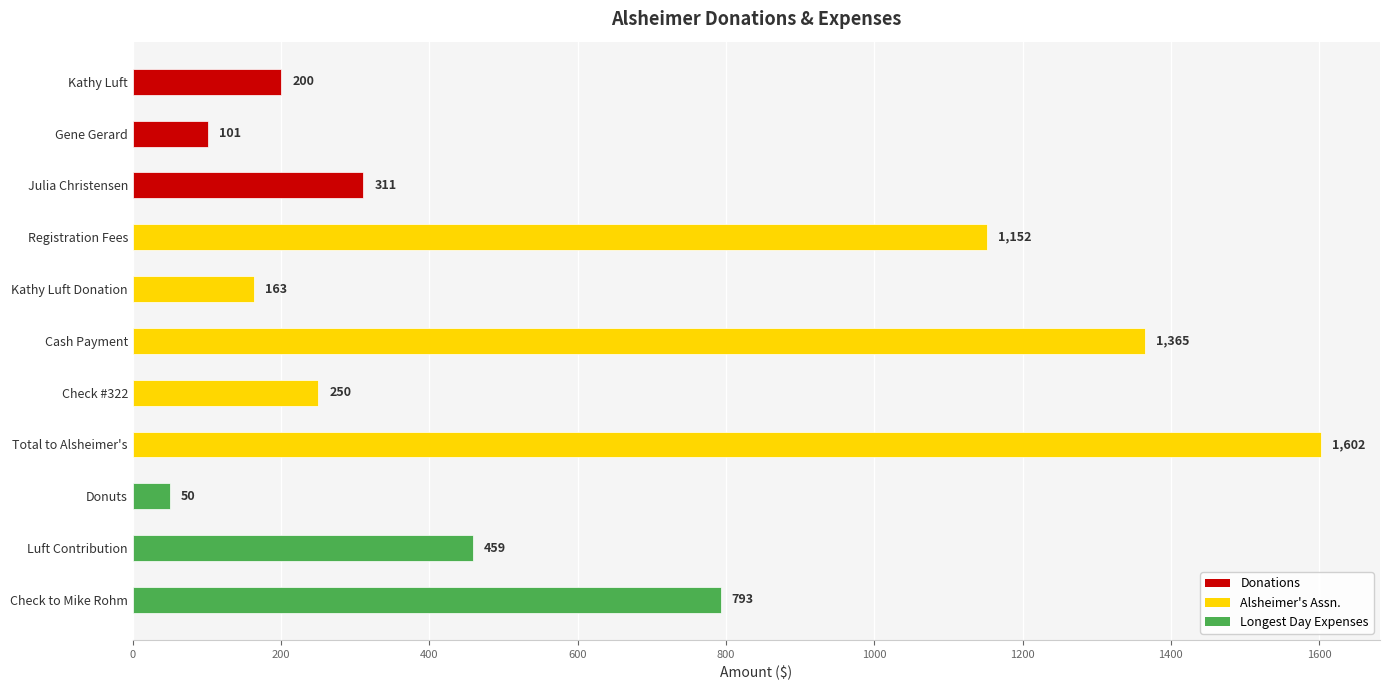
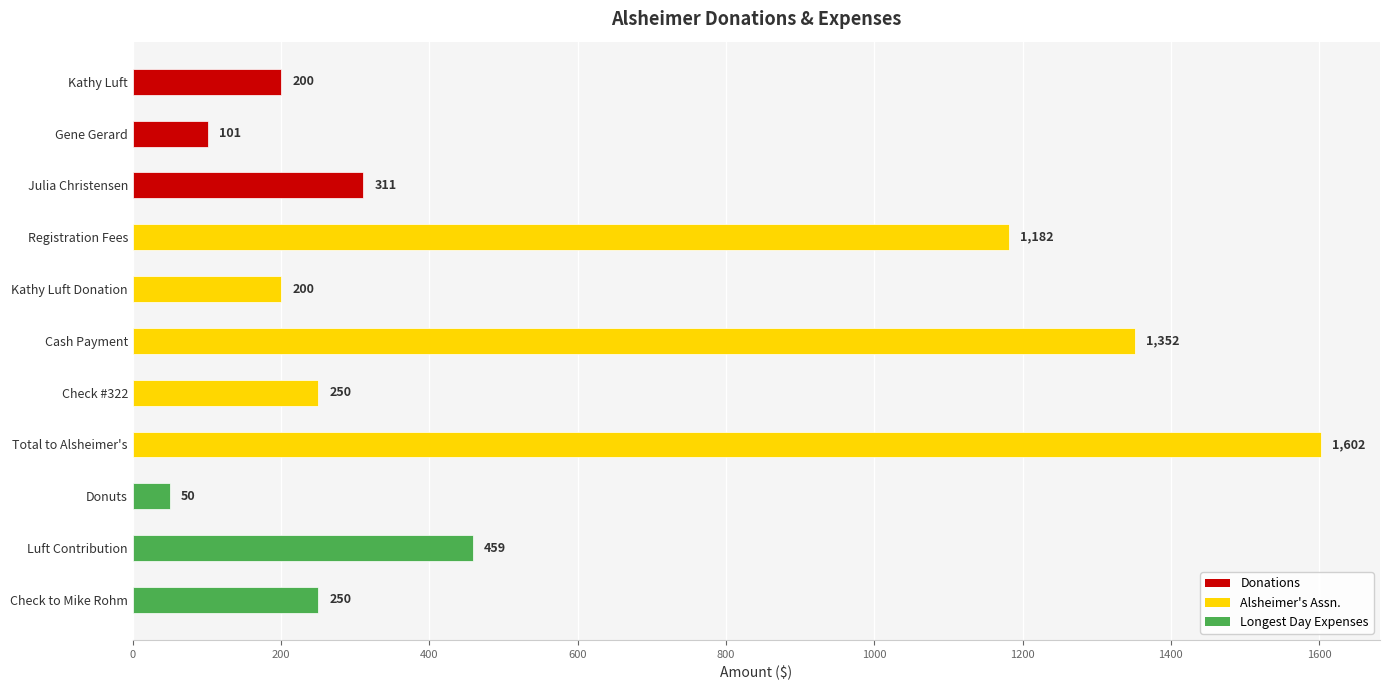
  {
    "Kathy Luft": "200",
    "Gene Gerard": "101",
    "Julia Christensen": "311",
-   "Registration Fees": "1,152",
-   "Kathy Luft Donation": "163",
-   "Cash Payment": "1,365",
+   "Registration Fees": "1,182",
+   "Kathy Luft Donation": "200",
+   "Cash Payment": "1,352",
    "Check #322": "250",
    "Total to Alsheimer's": "1,602",
    "Donuts": "50",
    "Luft Contribution": "459",
-   "Check to Mike Rohm": "793"
+   "Check to Mike Rohm": "250"
  }
